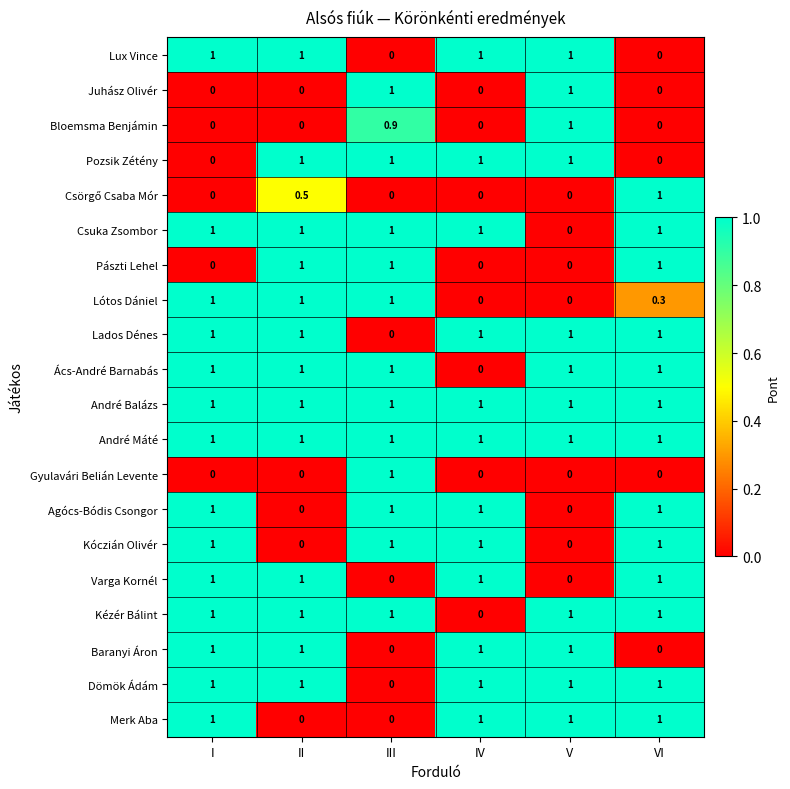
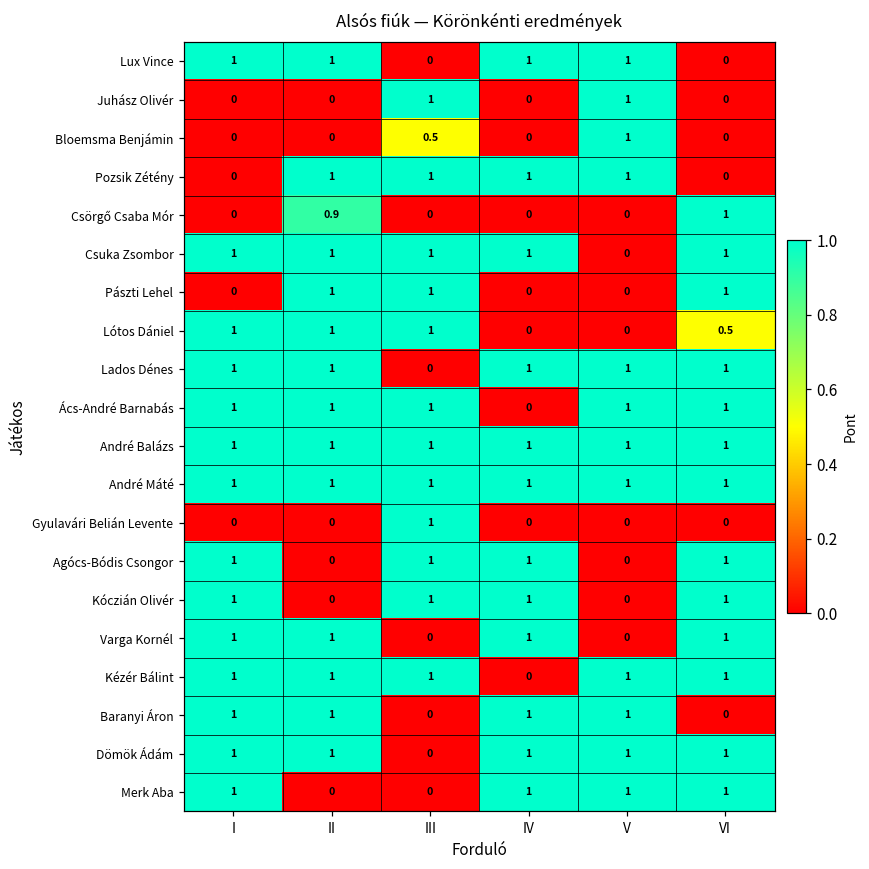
  {
    "Lux Vince": {
      "I": 1,
      "II": 1,
      "III": 0,
      "IV": 1,
      "V": 1,
      "VI": 0
    },
    "Juhász Olivér": {
      "I": 0,
      "II": 0,
      "III": 1,
      "IV": 0,
      "V": 1,
      "VI": 0
    },
    "Bloemsma Benjámin": {
      "I": 0,
      "II": 0,
-     "III": 0.9,
+     "III": 0.5,
      "IV": 0,
      "V": 1,
      "VI": 0
    },
    "Pozsik Zétény": {
      "I": 0,
      "II": 1,
      "III": 1,
      "IV": 1,
      "V": 1,
      "VI": 0
    },
    "Csörgő Csaba Mór": {
      "I": 0,
-     "II": 0.5,
+     "II": 0.9,
      "III": 0,
      "IV": 0,
      "V": 0,
      "VI": 1
    },
    "Csuka Zsombor": {
      "I": 1,
      "II": 1,
      "III": 1,
      "IV": 1,
      "V": 0,
      "VI": 1
    },
    "Pászti Lehel": {
      "I": 0,
      "II": 1,
      "III": 1,
      "IV": 0,
      "V": 0,
      "VI": 1
    },
    "Lótos Dániel": {
      "I": 1,
      "II": 1,
      "III": 1,
      "IV": 0,
      "V": 0,
-     "VI": 0.3
+     "VI": 0.5
    },
    "Lados Dénes": {
      "I": 1,
      "II": 1,
      "III": 0,
      "IV": 1,
      "V": 1,
      "VI": 1
    },
    "Ács-André Barnabás": {
      "I": 1,
      "II": 1,
      "III": 1,
      "IV": 0,
      "V": 1,
      "VI": 1
    },
    "André Balázs": {
      "I": 1,
      "II": 1,
      "III": 1,
      "IV": 1,
      "V": 1,
      "VI": 1
    },
    "André Máté": {
      "I": 1,
      "II": 1,
      "III": 1,
      "IV": 1,
      "V": 1,
      "VI": 1
    },
    "Gyulavári Belián Levente": {
      "I": 0,
      "II": 0,
      "III": 1,
      "IV": 0,
      "V": 0,
      "VI": 0
    },
    "Agócs-Bódis Csongor": {
      "I": 1,
      "II": 0,
      "III": 1,
      "IV": 1,
      "V": 0,
      "VI": 1
    },
    "Kóczián Olivér": {
      "I": 1,
      "II": 0,
      "III": 1,
      "IV": 1,
      "V": 0,
      "VI": 1
    },
    "Varga Kornél": {
      "I": 1,
      "II": 1,
      "III": 0,
      "IV": 1,
      "V": 0,
      "VI": 1
    },
    "Kézér Bálint": {
      "I": 1,
      "II": 1,
      "III": 1,
      "IV": 0,
      "V": 1,
      "VI": 1
    },
    "Baranyi Áron": {
      "I": 1,
      "II": 1,
      "III": 0,
      "IV": 1,
      "V": 1,
      "VI": 0
    },
    "Dömök Ádám": {
      "I": 1,
      "II": 1,
      "III": 0,
      "IV": 1,
      "V": 1,
      "VI": 1
    },
    "Merk Aba": {
      "I": 1,
      "II": 0,
      "III": 0,
      "IV": 1,
      "V": 1,
      "VI": 1
    }
  }
